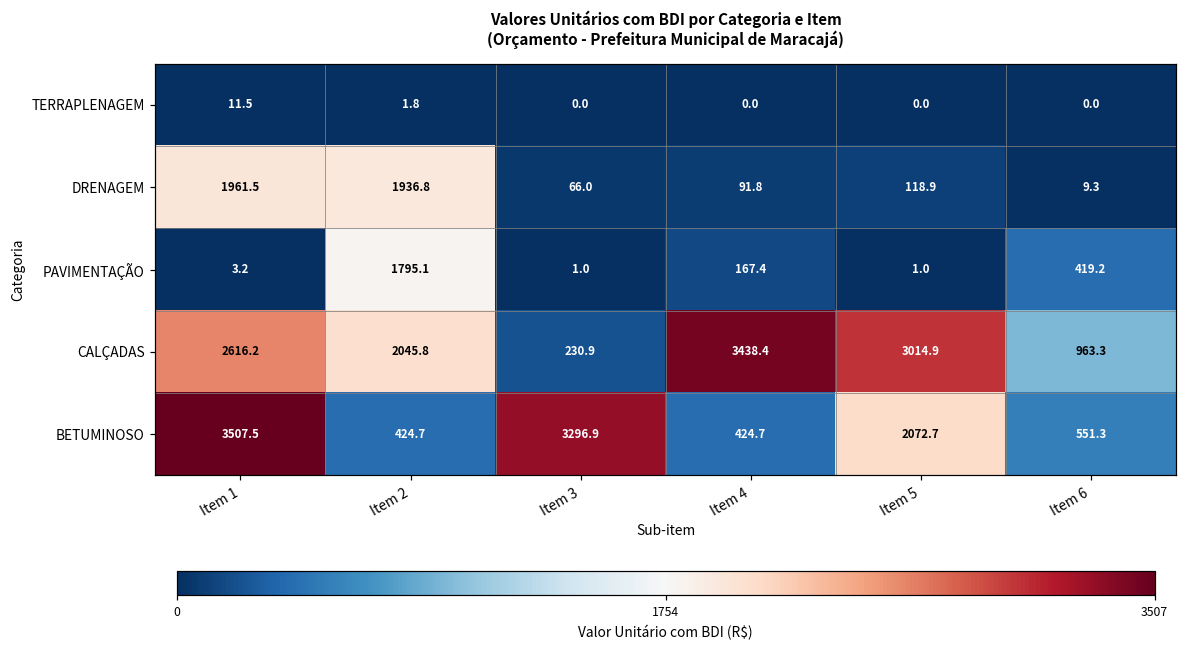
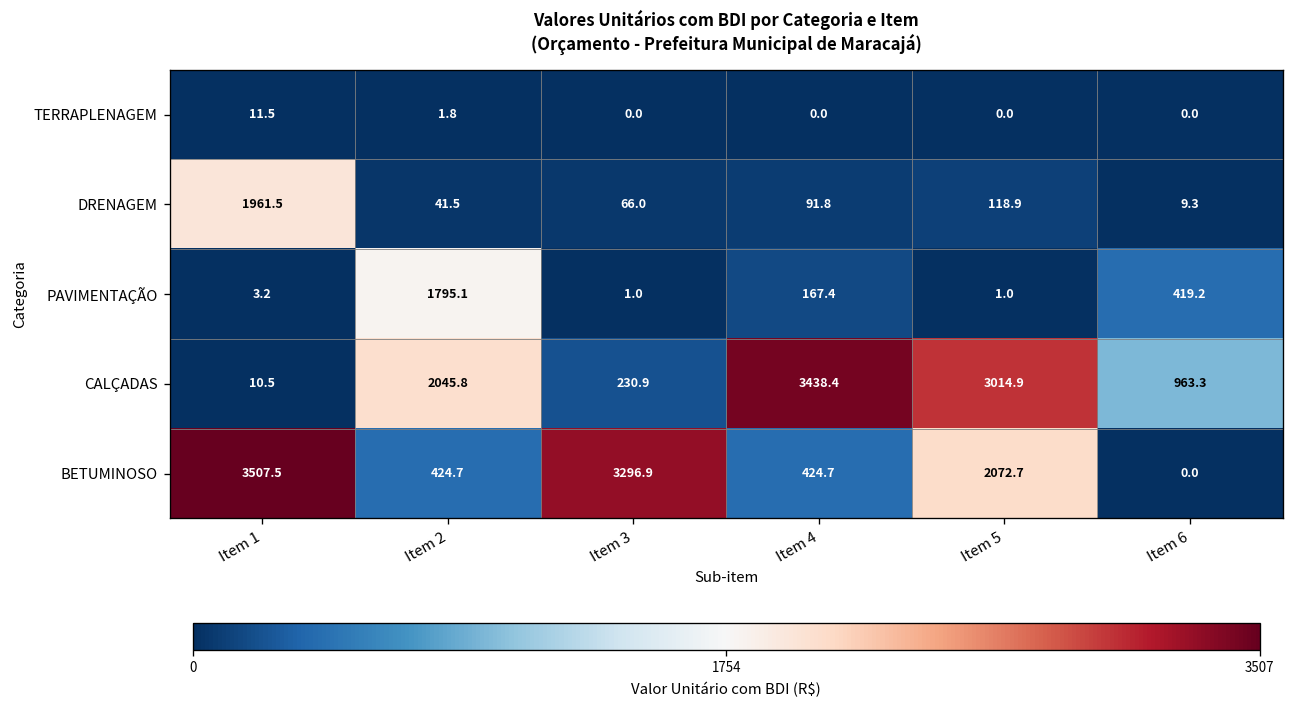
  {
    "TERRAPLENAGEM": {
      "Item 1": 11.5,
      "Item 2": 1.8,
      "Item 3": 0.0,
      "Item 4": 0.0,
      "Item 5": 0.0,
      "Item 6": 0.0
    },
    "DRENAGEM": {
      "Item 1": 1961.5,
-     "Item 2": 1936.8,
+     "Item 2": 41.5,
      "Item 3": 66.0,
      "Item 4": 91.8,
      "Item 5": 118.9,
      "Item 6": 9.3
    },
    "PAVIMENTAÇÃO": {
      "Item 1": 3.2,
      "Item 2": 1795.1,
      "Item 3": 1.0,
      "Item 4": 167.4,
      "Item 5": 1.0,
      "Item 6": 419.2
    },
    "CALÇADAS": {
-     "Item 1": 2616.2,
+     "Item 1": 10.5,
      "Item 2": 2045.8,
      "Item 3": 230.9,
      "Item 4": 3438.4,
      "Item 5": 3014.9,
      "Item 6": 963.3
    },
    "BETUMINOSO": {
      "Item 1": 3507.5,
      "Item 2": 424.7,
      "Item 3": 3296.9,
      "Item 4": 424.7,
      "Item 5": 2072.7,
-     "Item 6": 551.3
+     "Item 6": 0.0
    }
  }
